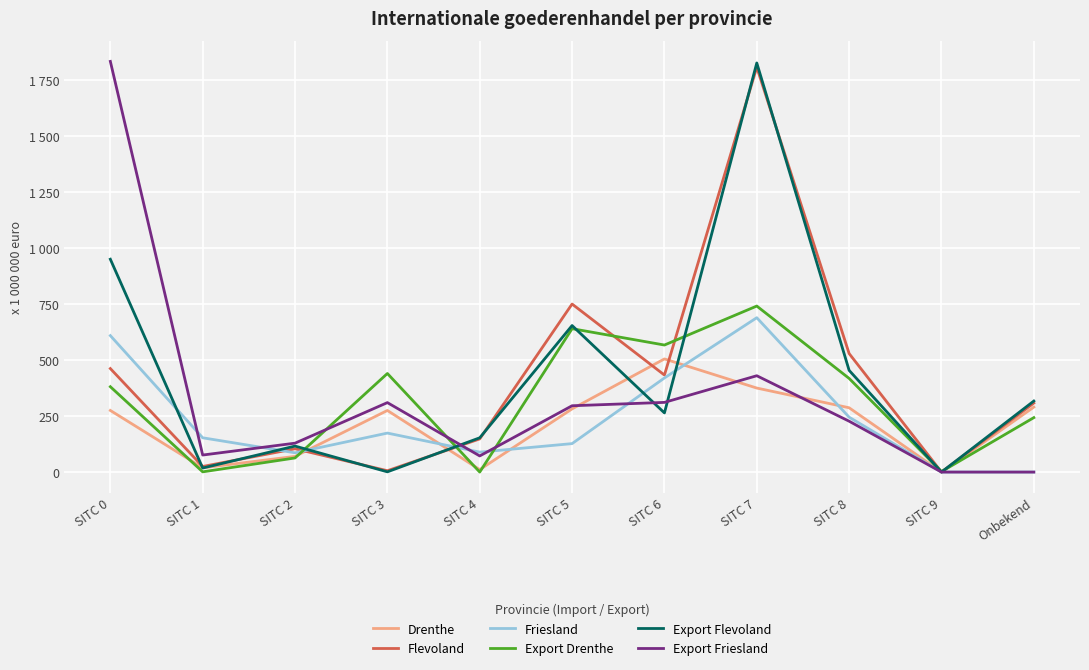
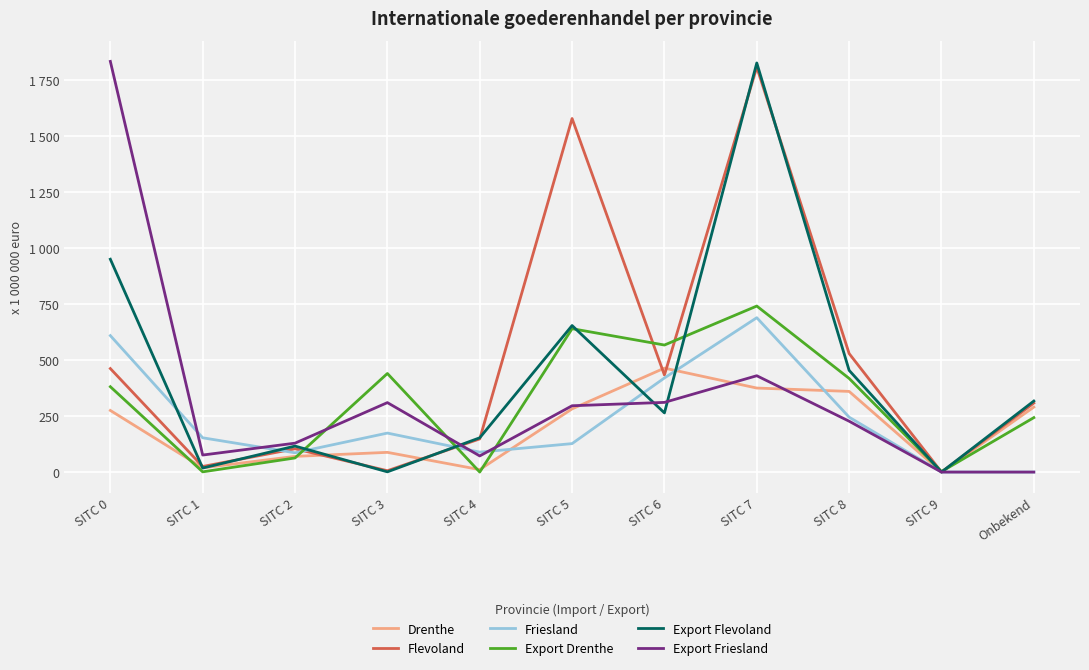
  {
    "Drenthe": {
      "SITC 0": 280,
-     "SITC 3": 280,
+     "SITC 3": 90,
      "SITC 5": 280,
-     "SITC 6": 510,
+     "SITC 6": 460,
      "SITC 7": 380,
-     "SITC 8": 290,
+     "SITC 8": 360,
      "Onbekend": 290
    },
    "Flevoland": {
      "SITC 0": 460,
      "SITC 2": 100,
-     "SITC 5": 750,
+     "SITC 5": 1580,
      "SITC 6": 430,
      "SITC 7": 1810,
      "SITC 8": 530
    },
    "Friesland": {
      "SITC 0": 610,
      "SITC 1": 150,
      "SITC 2": 90,
      "SITC 3": 170,
      "SITC 4": 90,
      "SITC 5": 130,
      "SITC 6": 420,
      "SITC 7": 690,
      "SITC 8": 250
    },
    "Export Drenthe": {
      "SITC 0": 380,
      "SITC 1": 0,
      "SITC 3": 440,
      "SITC 5": 640,
      "SITC 6": 570,
      "SITC 7": 740,
      "SITC 8": 420,
      "Onbekend": 240
    },
    "Export Flevoland": {
      "SITC 0": 950,
      "SITC 2": 120,
      "SITC 5": 650,
      "SITC 6": 260,
      "SITC 7": 1830,
      "SITC 8": 450
    },
    "Export Friesland": {
      "SITC 0": 1830,
      "SITC 1": 80,
      "SITC 2": 130,
      "SITC 3": 310,
      "SITC 4": 70,
      "SITC 5": 300,
      "SITC 6": 310,
      "SITC 7": 430,
      "SITC 8": 230
    }
  }
